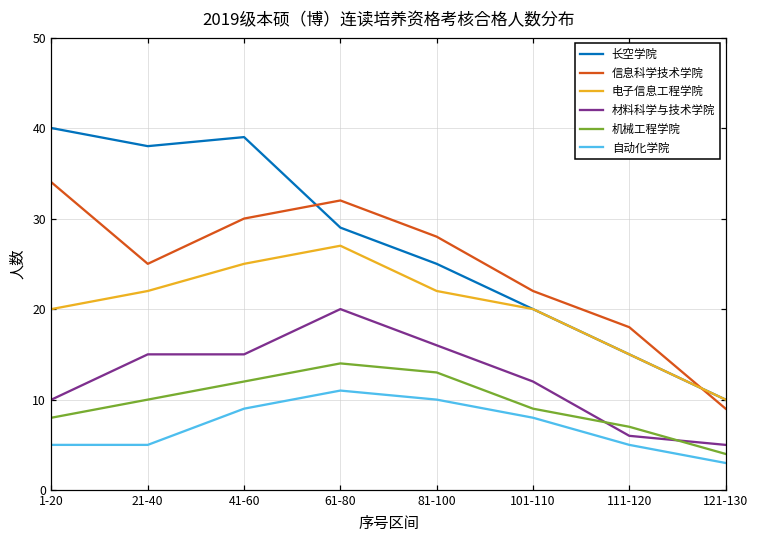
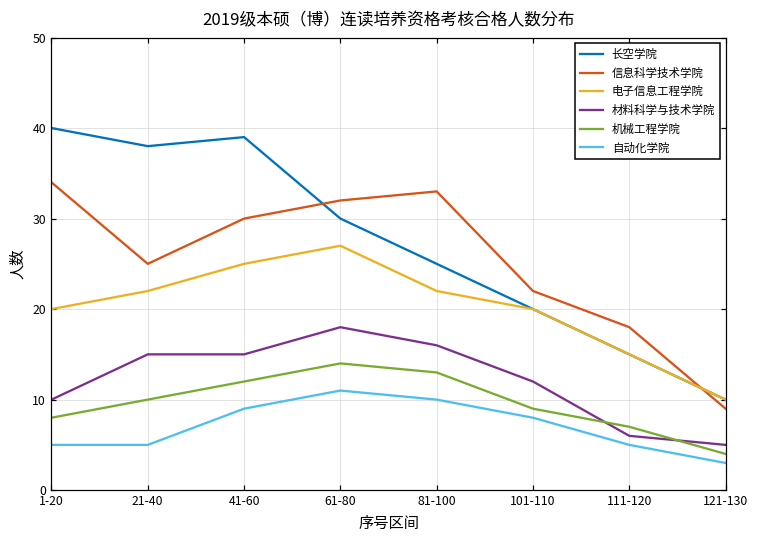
  {
    "长空学院": {
      "1-20": 40,
      "21-40": 38,
      "41-60": 39,
-     "61-80": 29,
+     "61-80": 30,
      "81-100": 25
    },
    "信息科学技术学院": {
      "1-20": 34,
      "21-40": 25,
      "41-60": 30,
      "61-80": 32,
-     "81-100": 28,
+     "81-100": 33,
      "101-110": 22,
      "111-120": 18,
      "121-130": 9
    },
    "电子信息工程学院": {
      "1-20": 20,
      "21-40": 22,
      "41-60": 25,
      "61-80": 27,
      "81-100": 22
    },
    "材料科学与技术学院": {
      "1-20": 10,
      "21-40": 15,
      "41-60": 15,
-     "61-80": 20,
+     "61-80": 18,
      "81-100": 16,
      "101-110": 12,
      "111-120": 6,
      "121-130": 5
    },
    "机械工程学院": {
      "1-20": 8,
      "21-40": 10,
      "41-60": 12,
      "61-80": 14,
      "81-100": 13,
      "101-110": 9,
      "111-120": 7,
      "121-130": 4
    },
    "自动化学院": {
      "1-20": 5,
      "21-40": 5,
      "41-60": 9,
      "61-80": 11,
      "81-100": 10,
      "101-110": 8,
      "111-120": 5,
      "121-130": 3
    }
  }
